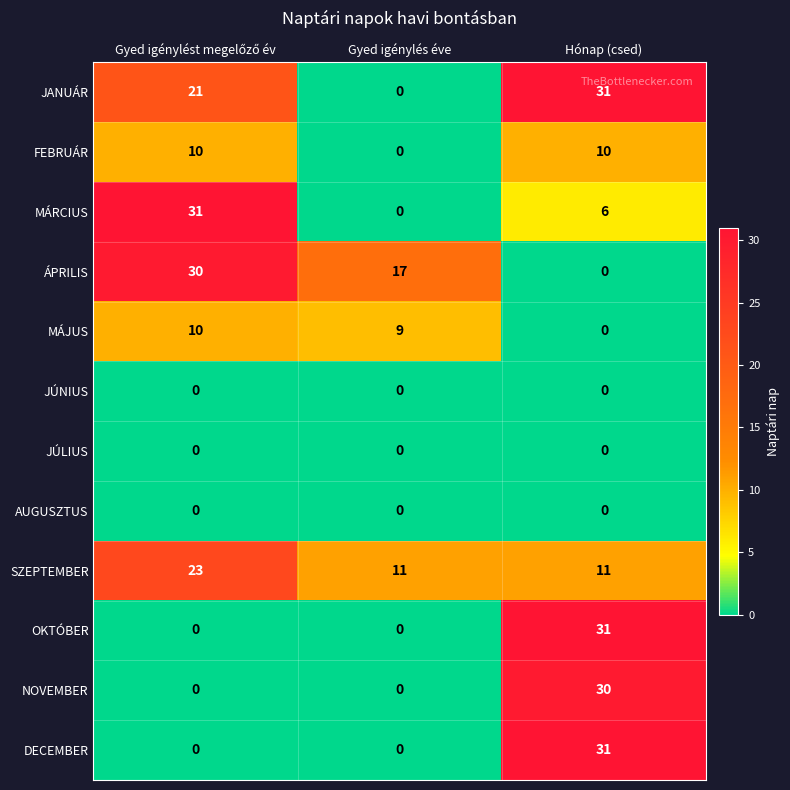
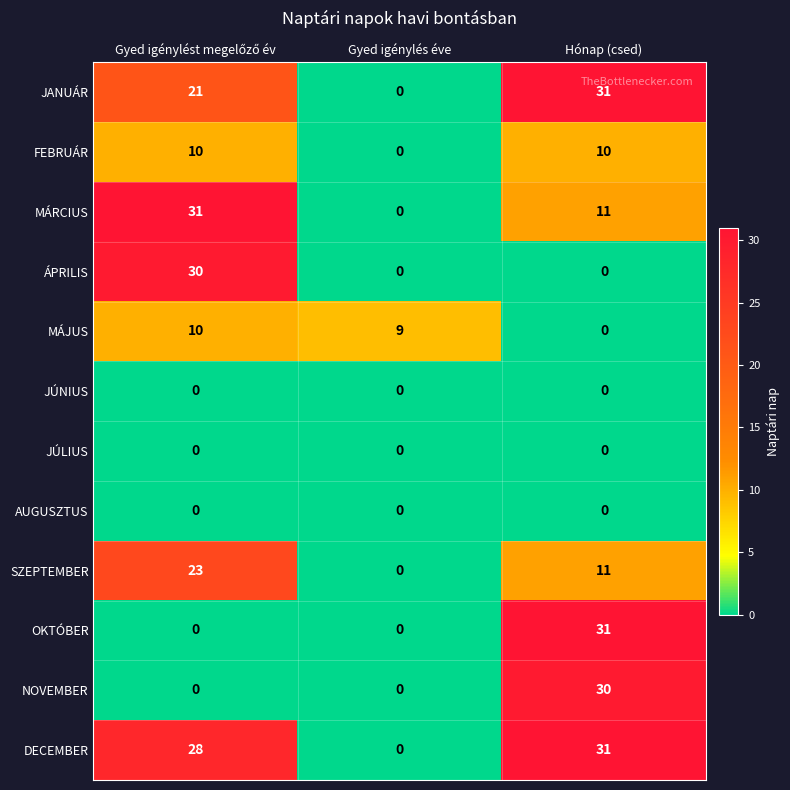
  {
    "JANUÁR": {
      "Gyed igénylést megelőző év": 21,
      "Gyed igénylés éve": 0
    },
    "FEBRUÁR": {
      "Gyed igénylést megelőző év": 10,
      "Gyed igénylés éve": 0,
      "Hónap (csed)": 10
    },
    "MÁRCIUS": {
      "Gyed igénylést megelőző év": 31,
      "Gyed igénylés éve": 0,
-     "Hónap (csed)": 6
+     "Hónap (csed)": 11
    },
    "ÁPRILIS": {
      "Gyed igénylést megelőző év": 30,
-     "Gyed igénylés éve": 17,
+     "Gyed igénylés éve": 0,
      "Hónap (csed)": 0
    },
    "MÁJUS": {
      "Gyed igénylést megelőző év": 10,
      "Gyed igénylés éve": 9,
      "Hónap (csed)": 0
    },
    "JÚNIUS": {
      "Gyed igénylést megelőző év": 0,
      "Gyed igénylés éve": 0,
      "Hónap (csed)": 0
    },
    "JÚLIUS": {
      "Gyed igénylést megelőző év": 0,
      "Gyed igénylés éve": 0,
      "Hónap (csed)": 0
    },
    "AUGUSZTUS": {
      "Gyed igénylést megelőző év": 0,
      "Gyed igénylés éve": 0,
      "Hónap (csed)": 0
    },
    "SZEPTEMBER": {
      "Gyed igénylést megelőző év": 23,
-     "Gyed igénylés éve": 11,
+     "Gyed igénylés éve": 0,
      "Hónap (csed)": 11
    },
    "OKTÓBER": {
      "Gyed igénylést megelőző év": 0,
      "Gyed igénylés éve": 0,
      "Hónap (csed)": 31
    },
    "NOVEMBER": {
      "Gyed igénylést megelőző év": 0,
      "Gyed igénylés éve": 0,
      "Hónap (csed)": 30
    },
    "DECEMBER": {
-     "Gyed igénylést megelőző év": 0,
+     "Gyed igénylést megelőző év": 28,
      "Gyed igénylés éve": 0,
      "Hónap (csed)": 31
    }
  }
